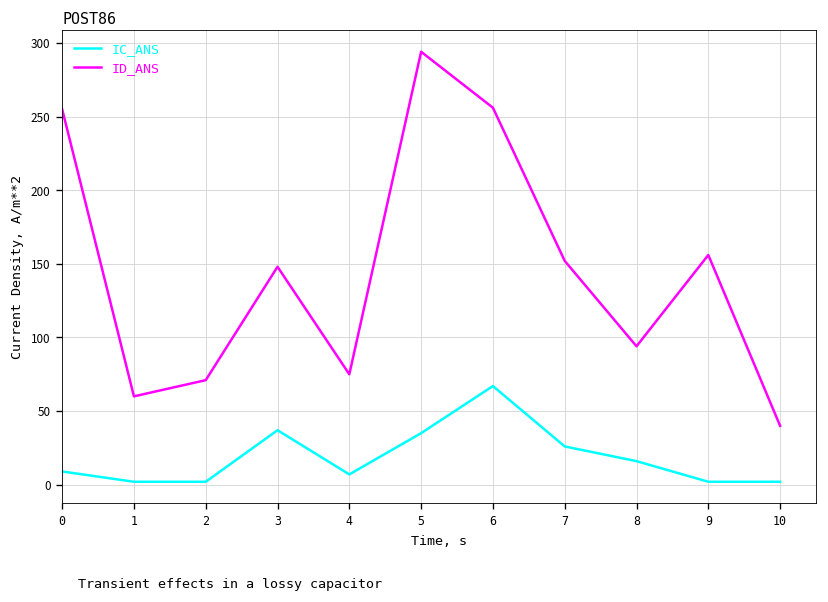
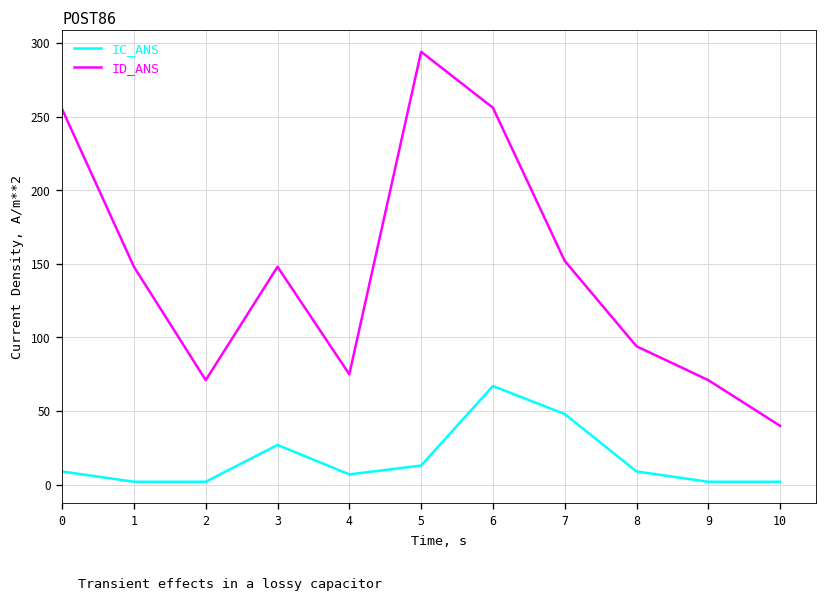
  {
    "IC_ANS": {
      "0": 9,
      "1": 2,
      "2": 2,
-     "3": 37,
+     "3": 27,
      "4": 7,
-     "5": 35,
+     "5": 13,
      "6": 67,
-     "7": 26,
-     "8": 16,
+     "7": 48,
+     "8": 9,
      "9": 2,
      "10": 2
    },
    "ID_ANS": {
      "0": 255,
-     "1": 60,
+     "1": 148,
      "2": 71,
      "3": 148,
      "4": 75,
      "5": 294,
      "6": 256,
      "7": 152,
      "8": 94,
-     "9": 156,
+     "9": 71,
      "10": 40
    }
  }
